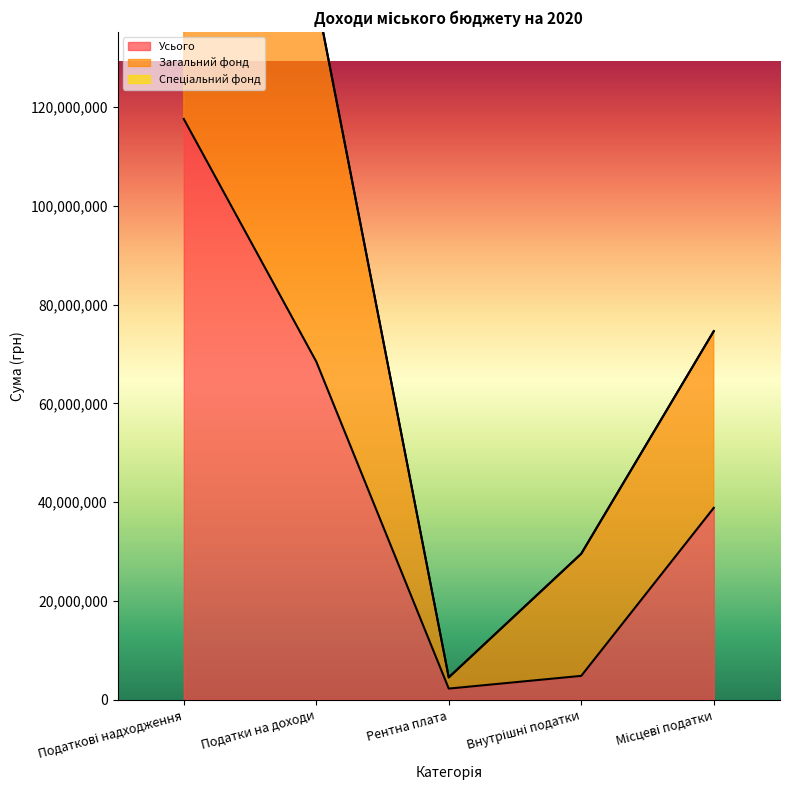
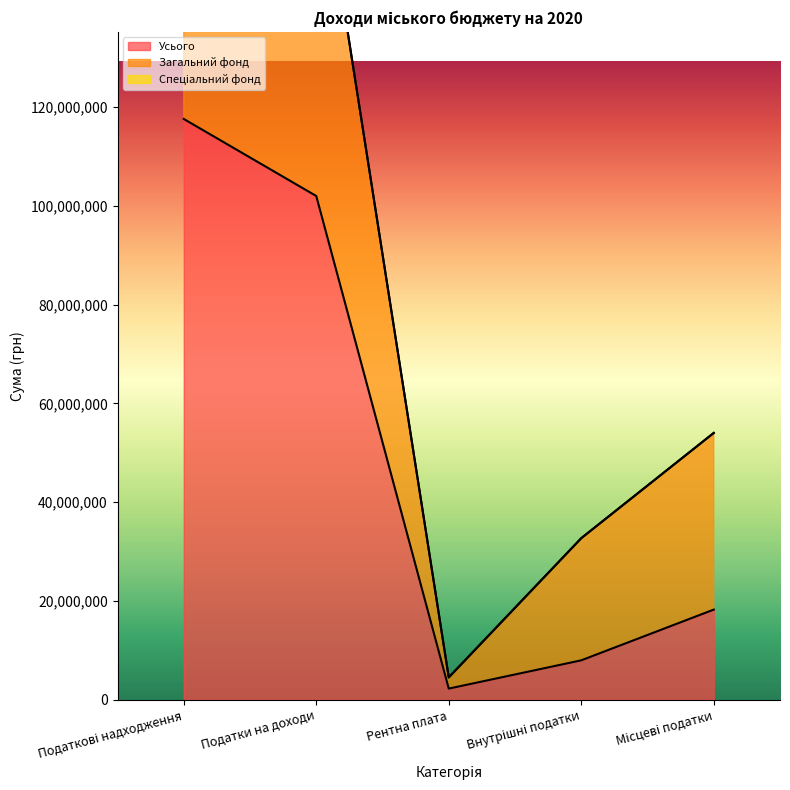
  {
    "Усього": {
      "Податкові надходження": "118,000,000",
-     "Податки на доходи": "68,000,000",
+     "Податки на доходи": "102,000,000",
      "Рентна плата": "2,000,000",
-     "Внутрішні податки": "5,000,000",
-     "Місцеві податки": "39,000,000"
+     "Внутрішні податки": "8,000,000",
+     "Місцеві податки": "18,000,000"
    }
  }
